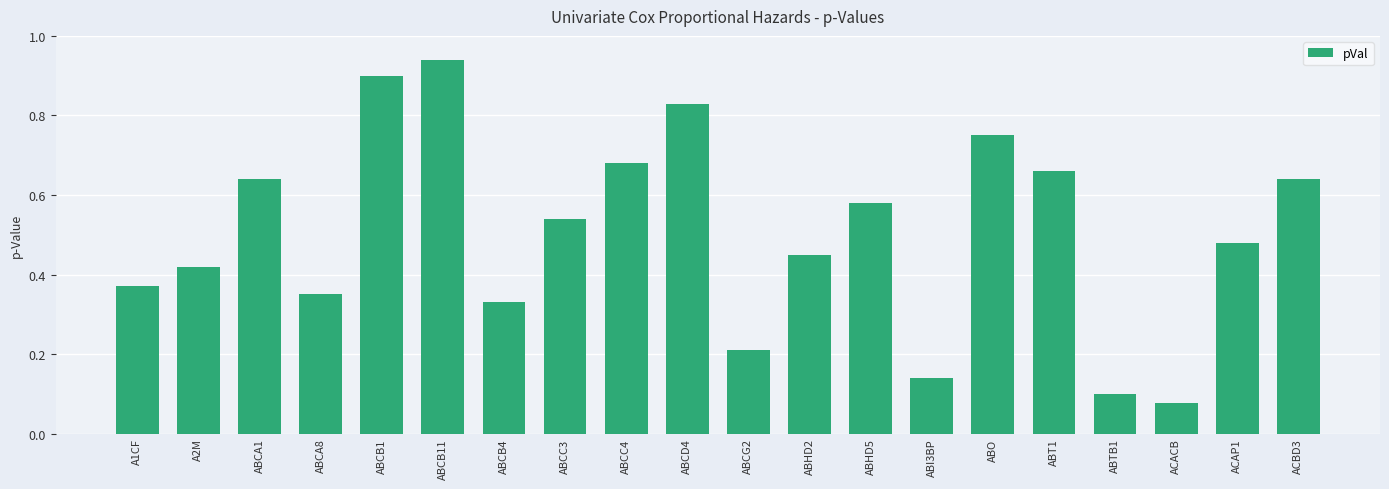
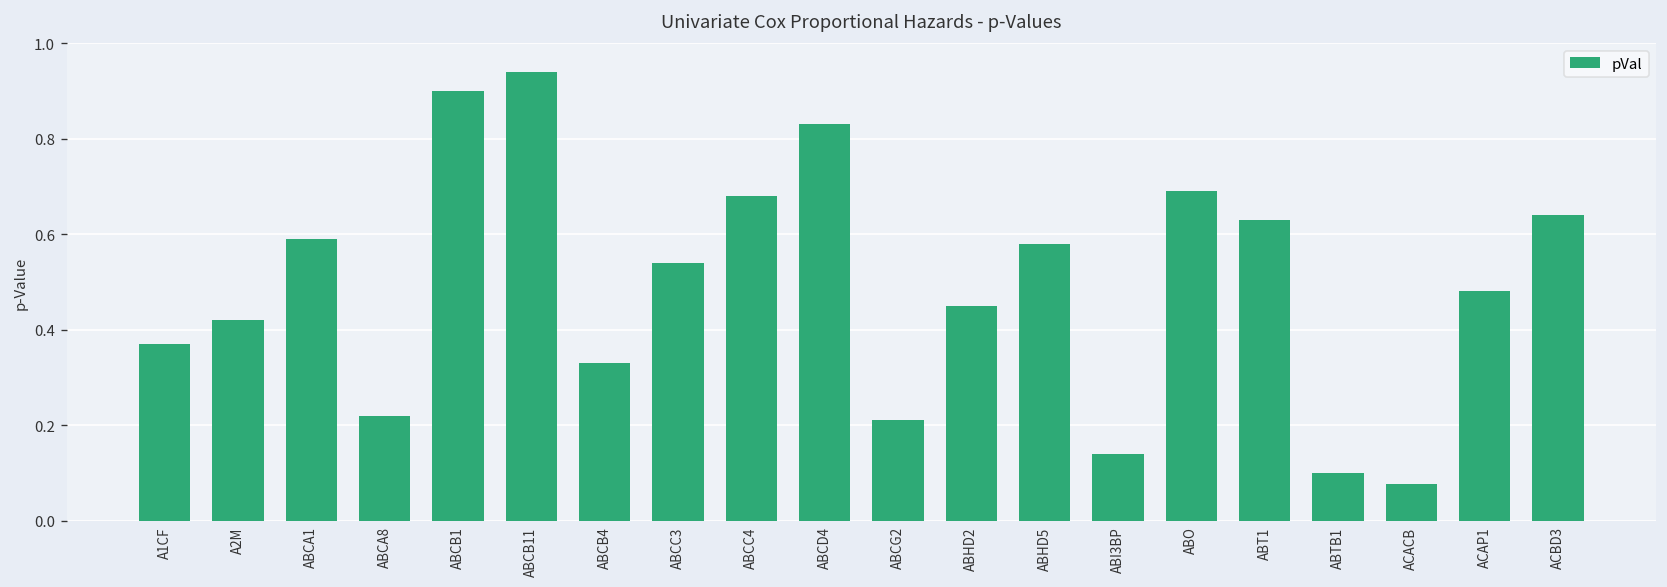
  {
    "A1CF": 0.37,
    "A2M": 0.42,
-   "ABCA1": 0.64,
-   "ABCA8": 0.35,
+   "ABCA1": 0.59,
+   "ABCA8": 0.22,
    "ABCB1": 0.90,
    "ABCB11": 0.94,
    "ABCB4": 0.33,
    "ABCC3": 0.54,
    "ABCC4": 0.68,
    "ABCD4": 0.83,
    "ABCG2": 0.21,
    "ABHD2": 0.45,
    "ABHD5": 0.58,
    "ABI3BP": 0.14,
-   "ABO": 0.75,
-   "ABT1": 0.66,
+   "ABO": 0.69,
+   "ABT1": 0.63,
    "ABTB1": 0.10,
    "ACACB": 0.08,
    "ACAP1": 0.48,
    "ACBD3": 0.64
  }
